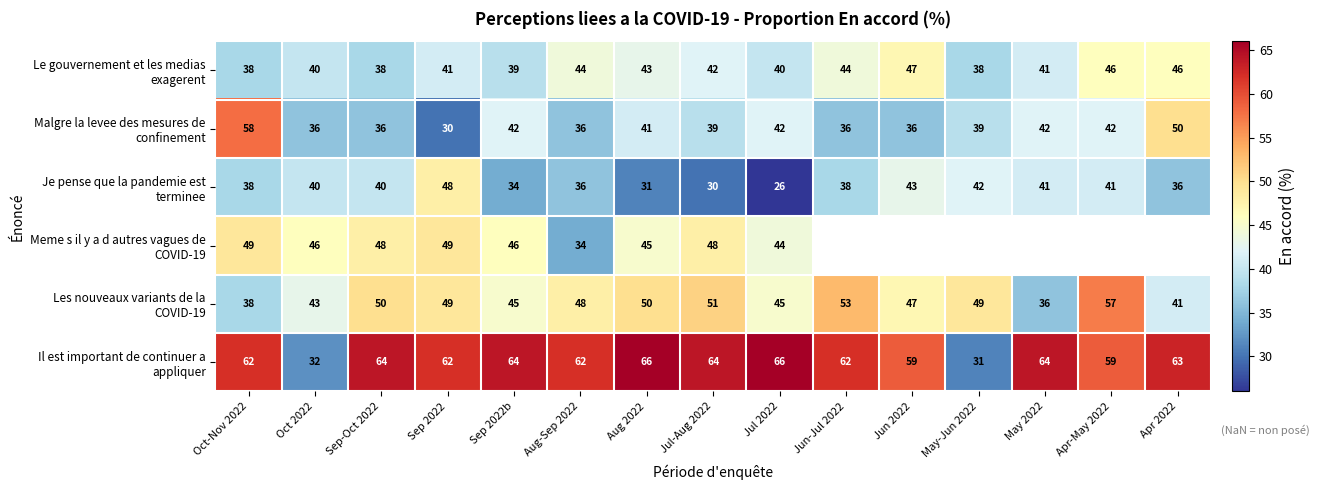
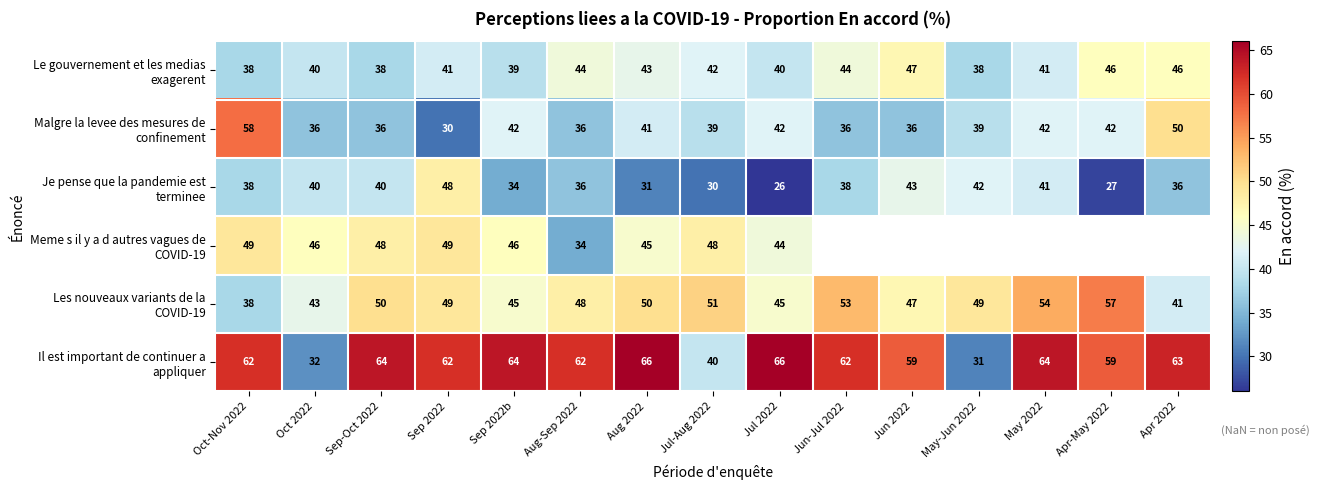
  {
    "Le gouvernement et les medias exagerent": {
      "Oct-Nov 2022": 38,
      "Oct 2022": 40,
      "Sep-Oct 2022": 38,
      "Sep 2022": 41,
      "Sep 2022b": 39,
      "Aug-Sep 2022": 44,
      "Aug 2022": 43,
      "Jul-Aug 2022": 42,
      "Jul 2022": 40,
      "Jun-Jul 2022": 44,
      "Jun 2022": 47,
      "May-Jun 2022": 38,
      "May 2022": 41,
      "Apr-May 2022": 46,
      "Apr 2022": 46
    },
    "Malgre la levee des mesures de confinement": {
      "Oct-Nov 2022": 58,
      "Oct 2022": 36,
      "Sep-Oct 2022": 36,
      "Sep 2022": 30,
      "Sep 2022b": 42,
      "Aug-Sep 2022": 36,
      "Aug 2022": 41,
      "Jul-Aug 2022": 39,
      "Jul 2022": 42,
      "Jun-Jul 2022": 36,
      "Jun 2022": 36,
      "May-Jun 2022": 39,
      "May 2022": 42,
      "Apr-May 2022": 42,
      "Apr 2022": 50
    },
    "Je pense que la pandemie est terminee": {
      "Oct-Nov 2022": 38,
      "Oct 2022": 40,
      "Sep-Oct 2022": 40,
      "Sep 2022": 48,
      "Sep 2022b": 34,
      "Aug-Sep 2022": 36,
      "Aug 2022": 31,
      "Jul-Aug 2022": 30,
      "Jul 2022": 26,
      "Jun-Jul 2022": 38,
      "Jun 2022": 43,
      "May-Jun 2022": 42,
      "May 2022": 41,
-     "Apr-May 2022": 41,
+     "Apr-May 2022": 27,
      "Apr 2022": 36
    },
    "Meme s il y a d autres vagues de COVID-19": {
      "Oct-Nov 2022": 49,
      "Oct 2022": 46,
      "Sep-Oct 2022": 48,
      "Sep 2022": 49,
      "Sep 2022b": 46,
      "Aug-Sep 2022": 34,
      "Aug 2022": 45,
      "Jul-Aug 2022": 48,
      "Jul 2022": 44
    },
    "Les nouveaux variants de la COVID-19": {
      "Oct-Nov 2022": 38,
      "Oct 2022": 43,
      "Sep-Oct 2022": 50,
      "Sep 2022": 49,
      "Sep 2022b": 45,
      "Aug-Sep 2022": 48,
      "Aug 2022": 50,
      "Jul-Aug 2022": 51,
      "Jul 2022": 45,
      "Jun-Jul 2022": 53,
      "Jun 2022": 47,
      "May-Jun 2022": 49,
-     "May 2022": 36,
+     "May 2022": 54,
      "Apr-May 2022": 57,
      "Apr 2022": 41
    },
    "Il est important de continuer a appliquer": {
      "Oct-Nov 2022": 62,
      "Oct 2022": 32,
      "Sep-Oct 2022": 64,
      "Sep 2022": 62,
      "Sep 2022b": 64,
      "Aug-Sep 2022": 62,
      "Aug 2022": 66,
-     "Jul-Aug 2022": 64,
+     "Jul-Aug 2022": 40,
      "Jul 2022": 66,
      "Jun-Jul 2022": 62,
      "Jun 2022": 59,
      "May-Jun 2022": 31,
      "May 2022": 64,
      "Apr-May 2022": 59,
      "Apr 2022": 63
    }
  }
